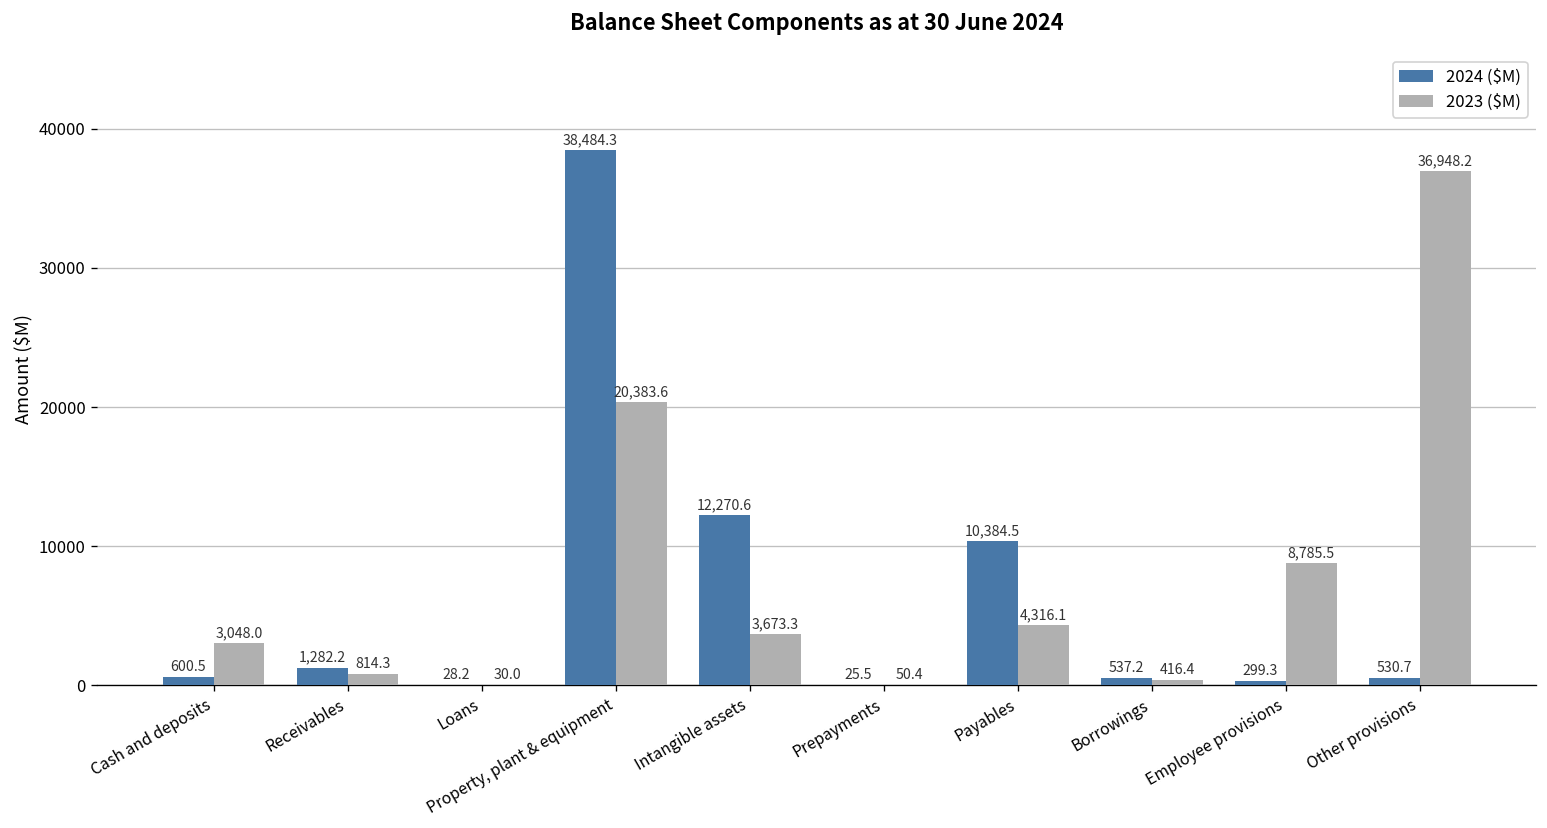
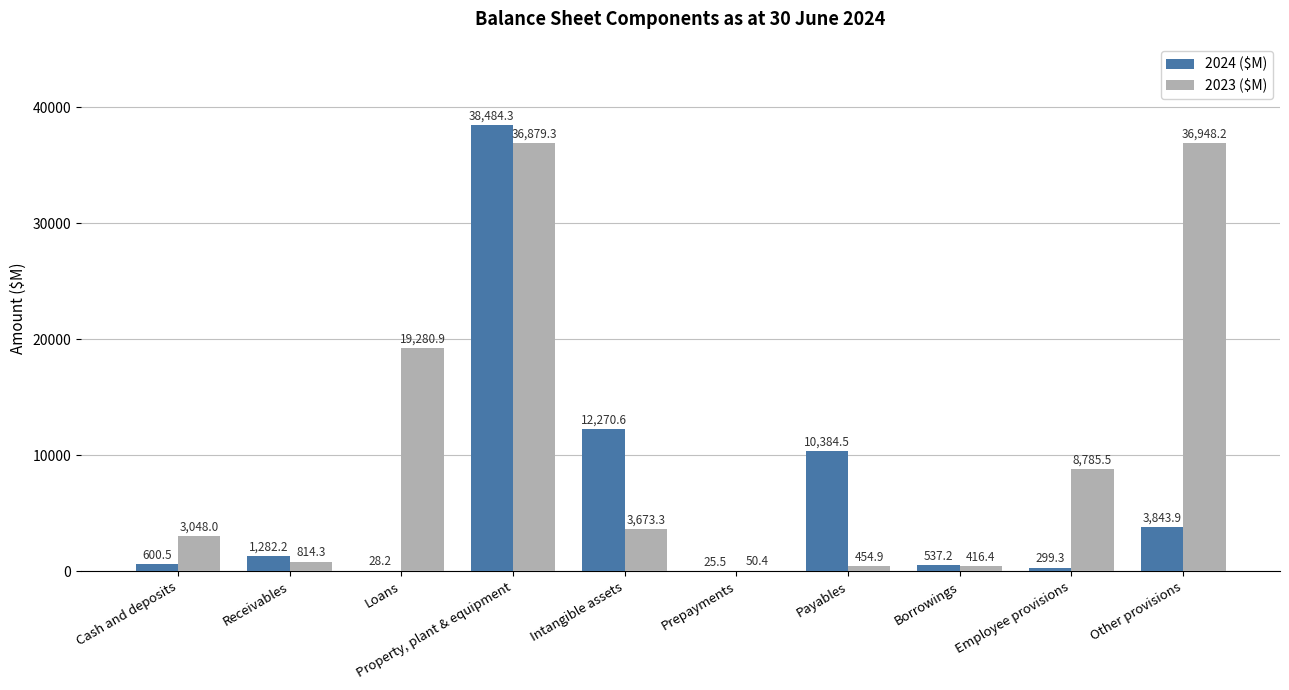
  {
    "2024 ($M)": {
      "Cash and deposits": "600.5",
      "Receivables": "1,282.2",
      "Loans": "28.2",
      "Property, plant & equipment": "38,484.3",
      "Intangible assets": "12,270.6",
      "Prepayments": "25.5",
      "Payables": "10,384.5",
      "Borrowings": "537.2",
      "Employee provisions": "299.3",
-     "Other provisions": "530.7"
+     "Other provisions": "3,843.9"
    },
    "2023 ($M)": {
      "Cash and deposits": "3,048.0",
      "Receivables": "814.3",
-     "Loans": "30.0",
-     "Property, plant & equipment": "20,383.6",
+     "Loans": "19,280.9",
+     "Property, plant & equipment": "36,879.3",
      "Intangible assets": "3,673.3",
      "Prepayments": "50.4",
-     "Payables": "4,316.1",
+     "Payables": "454.9",
      "Borrowings": "416.4",
      "Employee provisions": "8,785.5",
      "Other provisions": "36,948.2"
    }
  }
